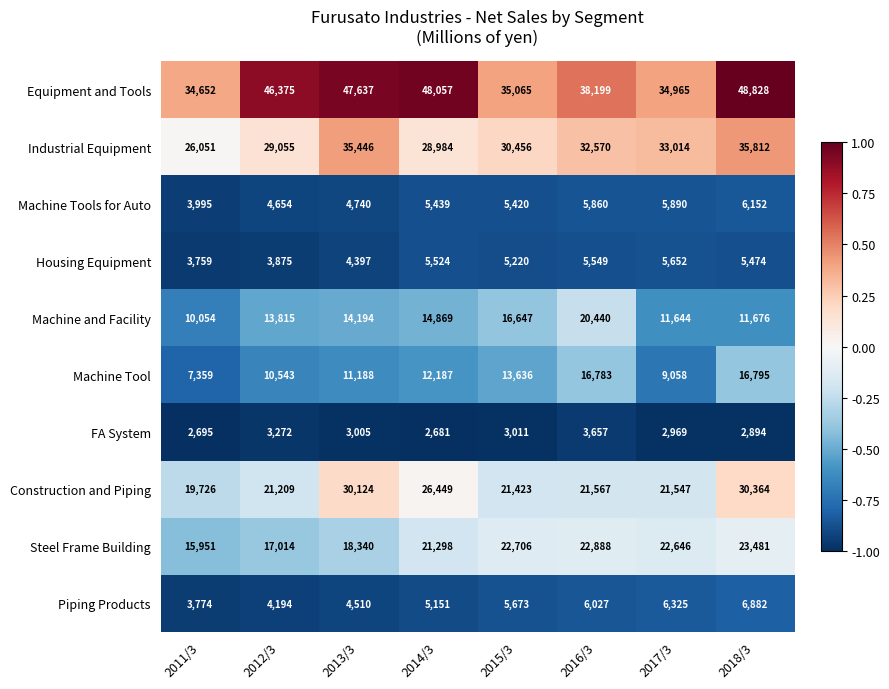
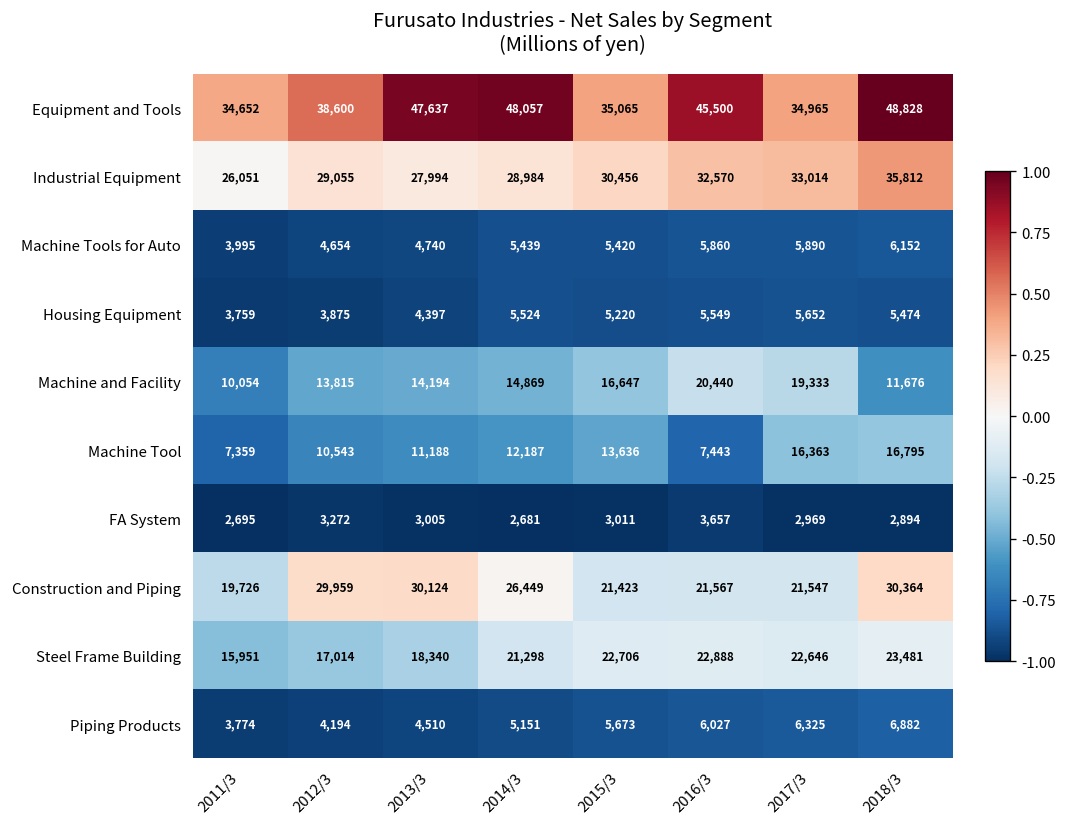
  {
    "Equipment and Tools": {
      "2011/3": "34,652",
-     "2012/3": "46,375",
+     "2012/3": "38,600",
      "2013/3": "47,637",
      "2014/3": "48,057",
      "2015/3": "35,065",
-     "2016/3": "38,199",
+     "2016/3": "45,500",
      "2017/3": "34,965",
      "2018/3": "48,828"
    },
    "Industrial Equipment": {
      "2011/3": "26,051",
      "2012/3": "29,055",
-     "2013/3": "35,446",
+     "2013/3": "27,994",
      "2014/3": "28,984",
      "2015/3": "30,456",
      "2016/3": "32,570",
      "2017/3": "33,014",
      "2018/3": "35,812"
    },
    "Machine Tools for Auto": {
      "2011/3": "3,995",
      "2012/3": "4,654",
      "2013/3": "4,740",
      "2014/3": "5,439",
      "2015/3": "5,420",
      "2016/3": "5,860",
      "2017/3": "5,890",
      "2018/3": "6,152"
    },
    "Housing Equipment": {
      "2011/3": "3,759",
      "2012/3": "3,875",
      "2013/3": "4,397",
      "2014/3": "5,524",
      "2015/3": "5,220",
      "2016/3": "5,549",
      "2017/3": "5,652",
      "2018/3": "5,474"
    },
    "Machine and Facility": {
      "2011/3": "10,054",
      "2012/3": "13,815",
      "2013/3": "14,194",
      "2014/3": "14,869",
      "2015/3": "16,647",
      "2016/3": "20,440",
-     "2017/3": "11,644",
+     "2017/3": "19,333",
      "2018/3": "11,676"
    },
    "Machine Tool": {
      "2011/3": "7,359",
      "2012/3": "10,543",
      "2013/3": "11,188",
      "2014/3": "12,187",
      "2015/3": "13,636",
-     "2016/3": "16,783",
-     "2017/3": "9,058",
+     "2016/3": "7,443",
+     "2017/3": "16,363",
      "2018/3": "16,795"
    },
    "FA System": {
      "2011/3": "2,695",
      "2012/3": "3,272",
      "2013/3": "3,005",
      "2014/3": "2,681",
      "2015/3": "3,011",
      "2016/3": "3,657",
      "2017/3": "2,969",
      "2018/3": "2,894"
    },
    "Construction and Piping": {
      "2011/3": "19,726",
-     "2012/3": "21,209",
+     "2012/3": "29,959",
      "2013/3": "30,124",
      "2014/3": "26,449",
      "2015/3": "21,423",
      "2016/3": "21,567",
      "2017/3": "21,547",
      "2018/3": "30,364"
    },
    "Steel Frame Building": {
      "2011/3": "15,951",
      "2012/3": "17,014",
      "2013/3": "18,340",
      "2014/3": "21,298",
      "2015/3": "22,706",
      "2016/3": "22,888",
      "2017/3": "22,646",
      "2018/3": "23,481"
    },
    "Piping Products": {
      "2011/3": "3,774",
      "2012/3": "4,194",
      "2013/3": "4,510",
      "2014/3": "5,151",
      "2015/3": "5,673",
      "2016/3": "6,027",
      "2017/3": "6,325",
      "2018/3": "6,882"
    }
  }
